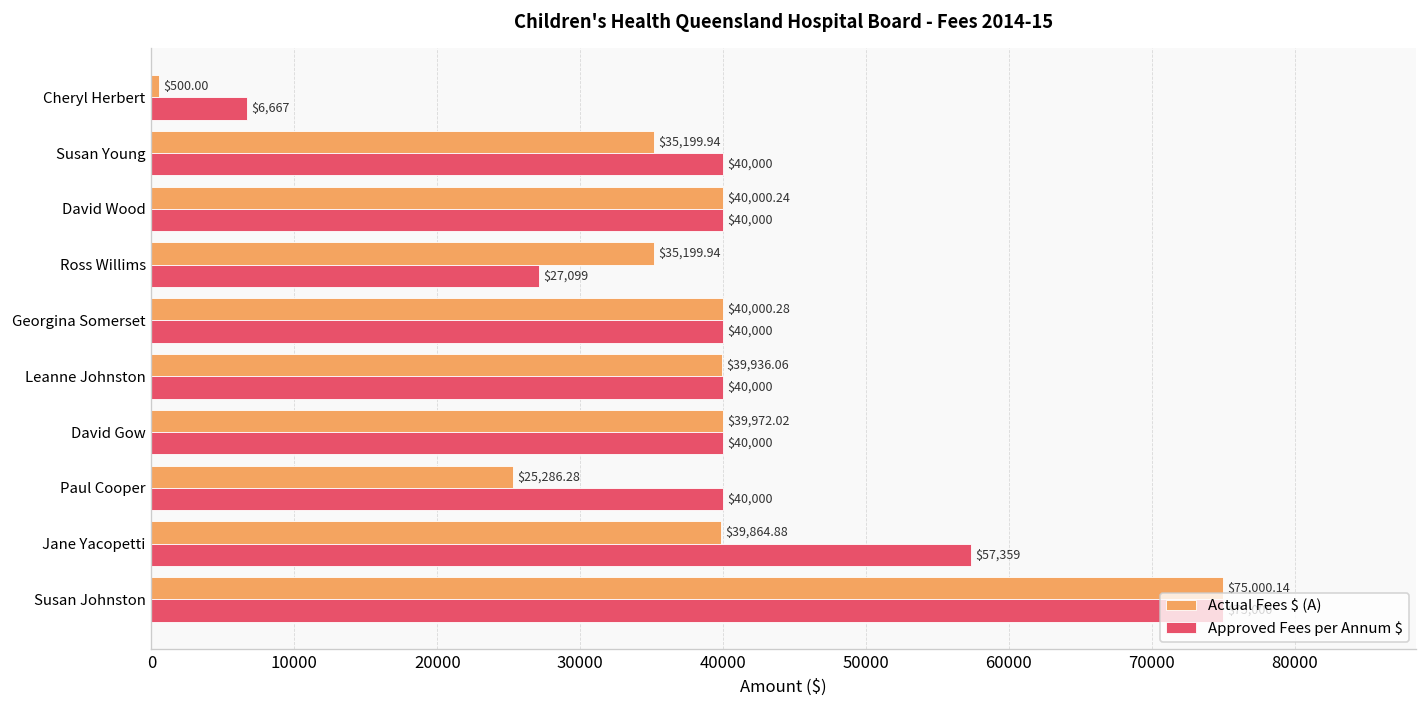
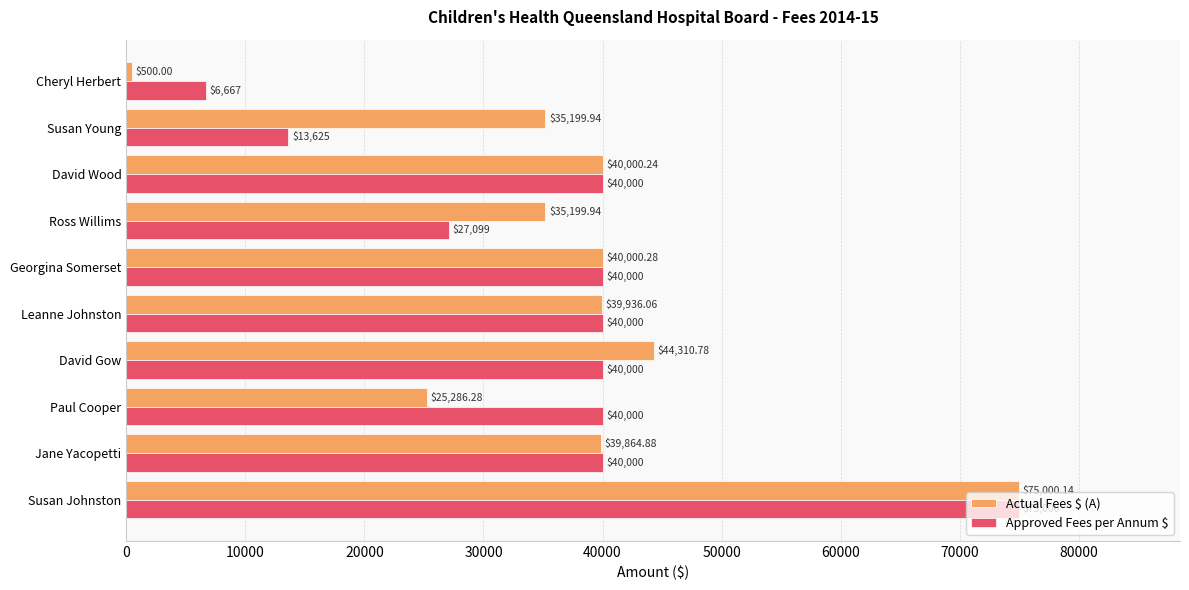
  {
    "Actual Fees $ (A)": {
      "Cheryl Herbert": "$500.00",
      "Susan Young": "$35,199.94",
      "David Wood": "$40,000.24",
      "Ross Willims": "$35,199.94",
      "Georgina Somerset": "$40,000.28",
      "Leanne Johnston": "$39,936.06",
-     "David Gow": "$39,972.02",
+     "David Gow": "$44,310.78",
      "Paul Cooper": "$25,286.28",
      "Jane Yacopetti": "$39,864.88"
    },
    "Approved Fees per Annum $": {
      "Cheryl Herbert": "$6,667",
-     "Susan Young": "$40,000",
+     "Susan Young": "$13,625",
      "David Wood": "$40,000",
      "Ross Willims": "$27,099",
      "Georgina Somerset": "$40,000",
      "Leanne Johnston": "$40,000",
      "David Gow": "$40,000",
      "Paul Cooper": "$40,000",
-     "Jane Yacopetti": "$57,359"
+     "Jane Yacopetti": "$40,000"
    }
  }
